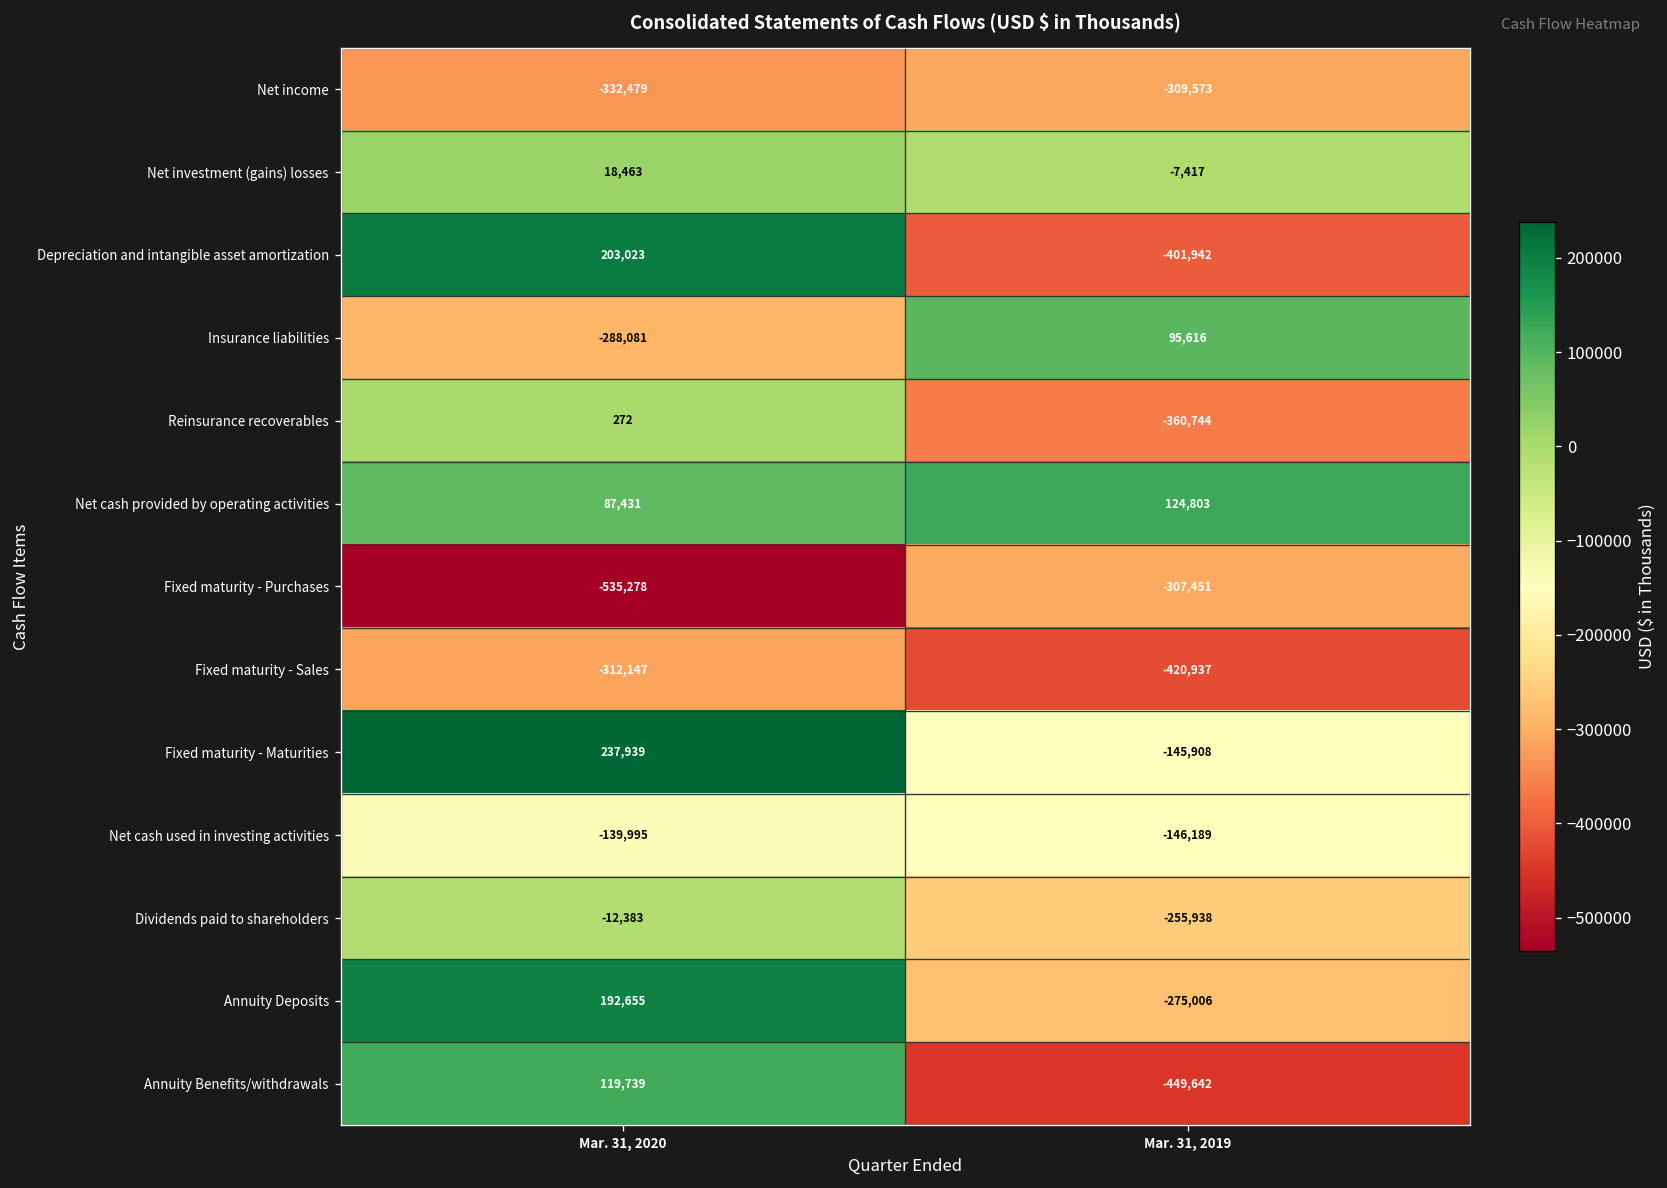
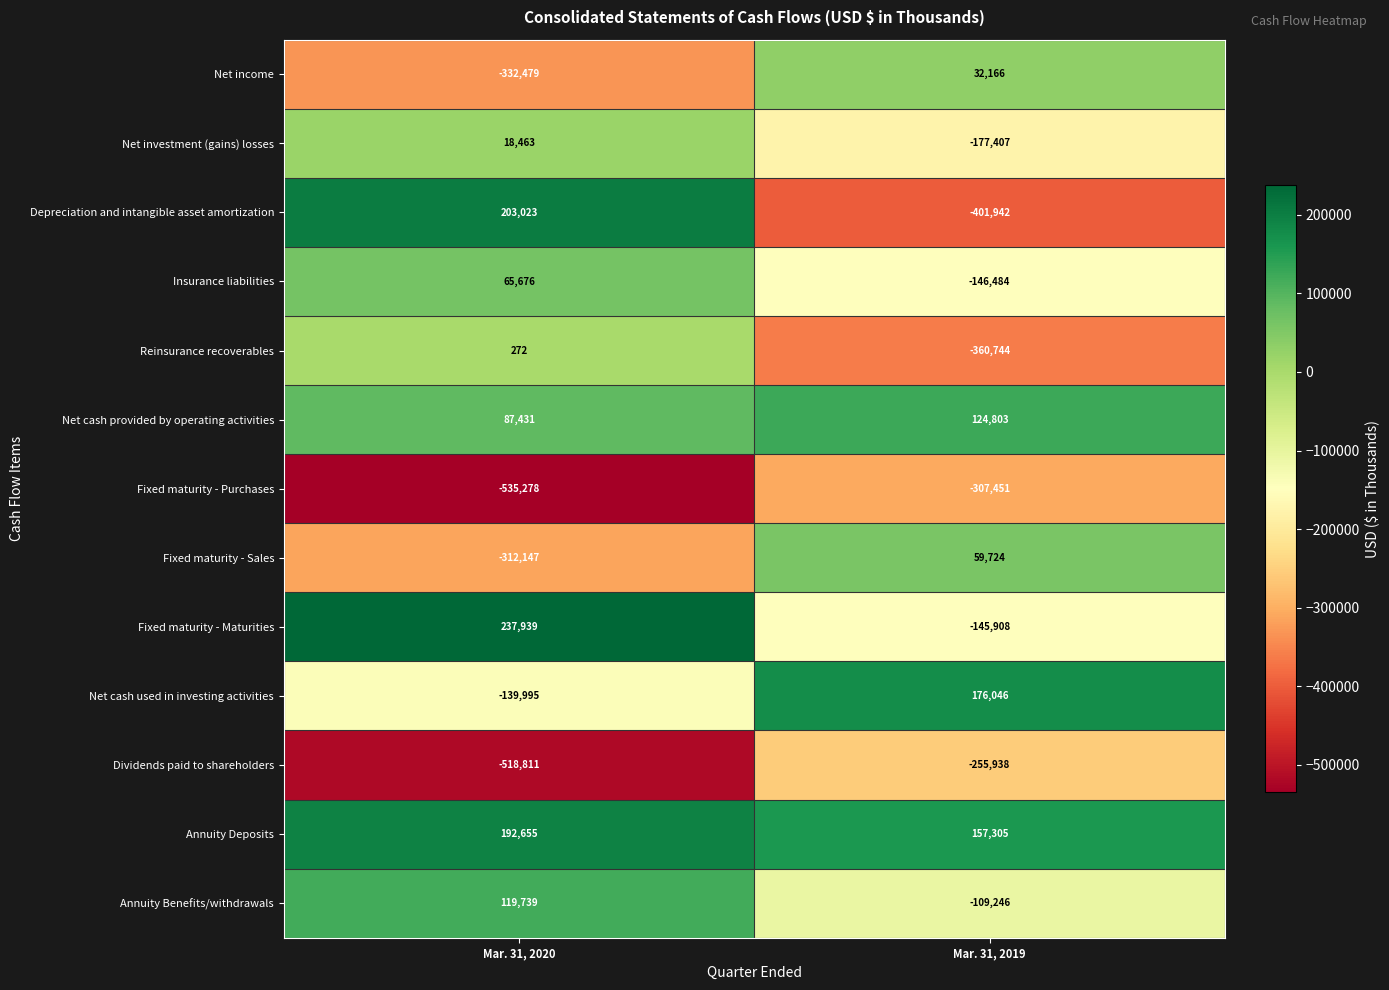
  {
    "Net income": {
      "Mar. 31, 2020": "-332,479",
-     "Mar. 31, 2019": "-309,573"
+     "Mar. 31, 2019": "32,166"
    },
    "Net investment (gains) losses": {
      "Mar. 31, 2020": "18,463",
-     "Mar. 31, 2019": "-7,417"
+     "Mar. 31, 2019": "-177,407"
    },
    "Depreciation and intangible asset amortization": {
      "Mar. 31, 2020": "203,023",
      "Mar. 31, 2019": "-401,942"
    },
    "Insurance liabilities": {
-     "Mar. 31, 2020": "-288,081",
-     "Mar. 31, 2019": "95,616"
+     "Mar. 31, 2020": "65,676",
+     "Mar. 31, 2019": "-146,484"
    },
    "Reinsurance recoverables": {
      "Mar. 31, 2020": "272",
      "Mar. 31, 2019": "-360,744"
    },
    "Net cash provided by operating activities": {
      "Mar. 31, 2020": "87,431",
      "Mar. 31, 2019": "124,803"
    },
    "Fixed maturity - Purchases": {
      "Mar. 31, 2020": "-535,278",
      "Mar. 31, 2019": "-307,451"
    },
    "Fixed maturity - Sales": {
      "Mar. 31, 2020": "-312,147",
-     "Mar. 31, 2019": "-420,937"
+     "Mar. 31, 2019": "59,724"
    },
    "Fixed maturity - Maturities": {
      "Mar. 31, 2020": "237,939",
      "Mar. 31, 2019": "-145,908"
    },
    "Net cash used in investing activities": {
      "Mar. 31, 2020": "-139,995",
-     "Mar. 31, 2019": "-146,189"
+     "Mar. 31, 2019": "176,046"
    },
    "Dividends paid to shareholders": {
-     "Mar. 31, 2020": "-12,383",
+     "Mar. 31, 2020": "-518,811",
      "Mar. 31, 2019": "-255,938"
    },
    "Annuity Deposits": {
      "Mar. 31, 2020": "192,655",
-     "Mar. 31, 2019": "-275,006"
+     "Mar. 31, 2019": "157,305"
    },
    "Annuity Benefits/withdrawals": {
      "Mar. 31, 2020": "119,739",
-     "Mar. 31, 2019": "-449,642"
+     "Mar. 31, 2019": "-109,246"
    }
  }
